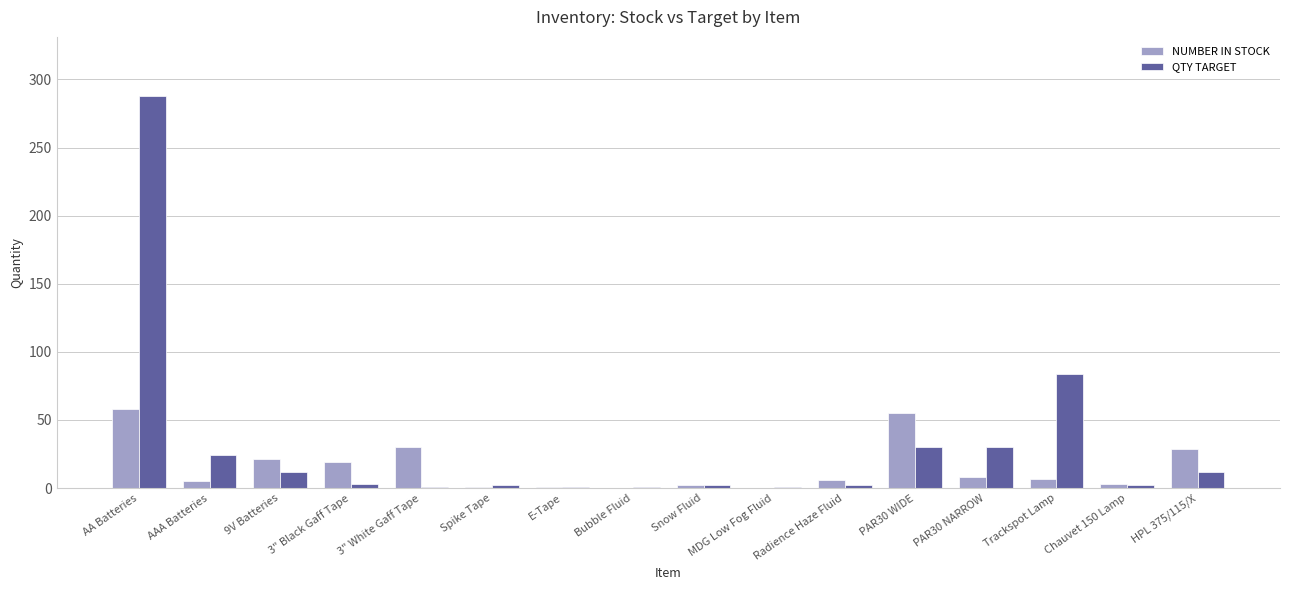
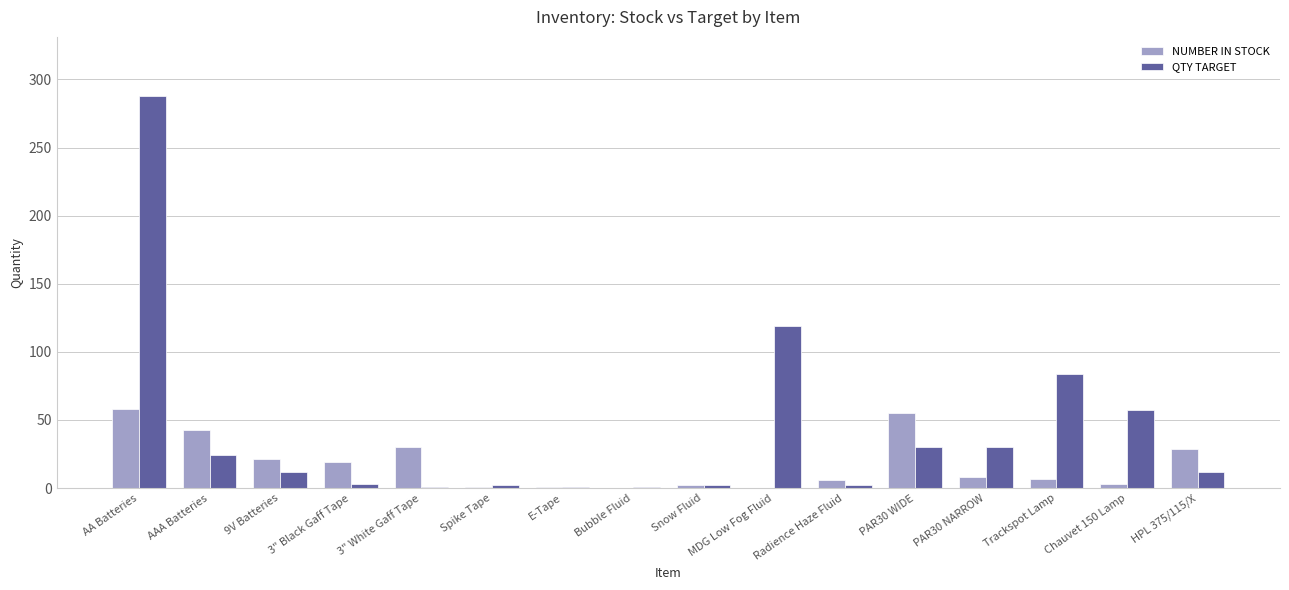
  {
    "NUMBER IN STOCK": {
      "AA Batteries": 58,
-     "AAA Batteries": 5,
+     "AAA Batteries": 43,
      "9V Batteries": 21,
      "3\" Black Gaff Tape": 19,
      "3\" White Gaff Tape": 30,
      "Bubble Fluid": 0,
      "Snow Fluid": 2,
      "Radience Haze Fluid": 6,
      "PAR30 WIDE": 55,
      "PAR30 NARROW": 8,
      "Trackspot Lamp": 7,
      "Chauvet 150 Lamp": 3,
      "HPL 375/115/X": 29
    },
    "QTY TARGET": {
      "AA Batteries": 288,
      "AAA Batteries": 24,
      "9V Batteries": 12,
      "3\" Black Gaff Tape": 3,
      "Spike Tape": 2,
      "Snow Fluid": 2,
-     "MDG Low Fog Fluid": 1,
+     "MDG Low Fog Fluid": 119,
      "Radience Haze Fluid": 2,
      "PAR30 WIDE": 30,
      "PAR30 NARROW": 30,
      "Trackspot Lamp": 84,
-     "Chauvet 150 Lamp": 2,
+     "Chauvet 150 Lamp": 57,
      "HPL 375/115/X": 12
    }
  }
